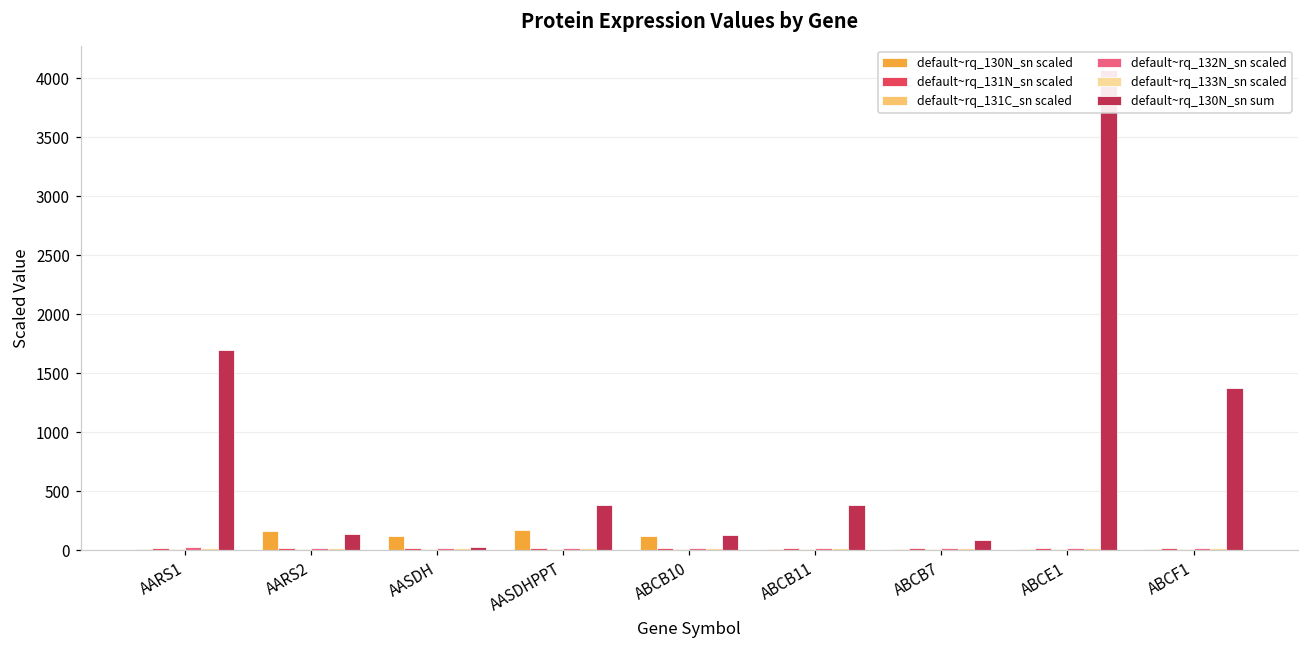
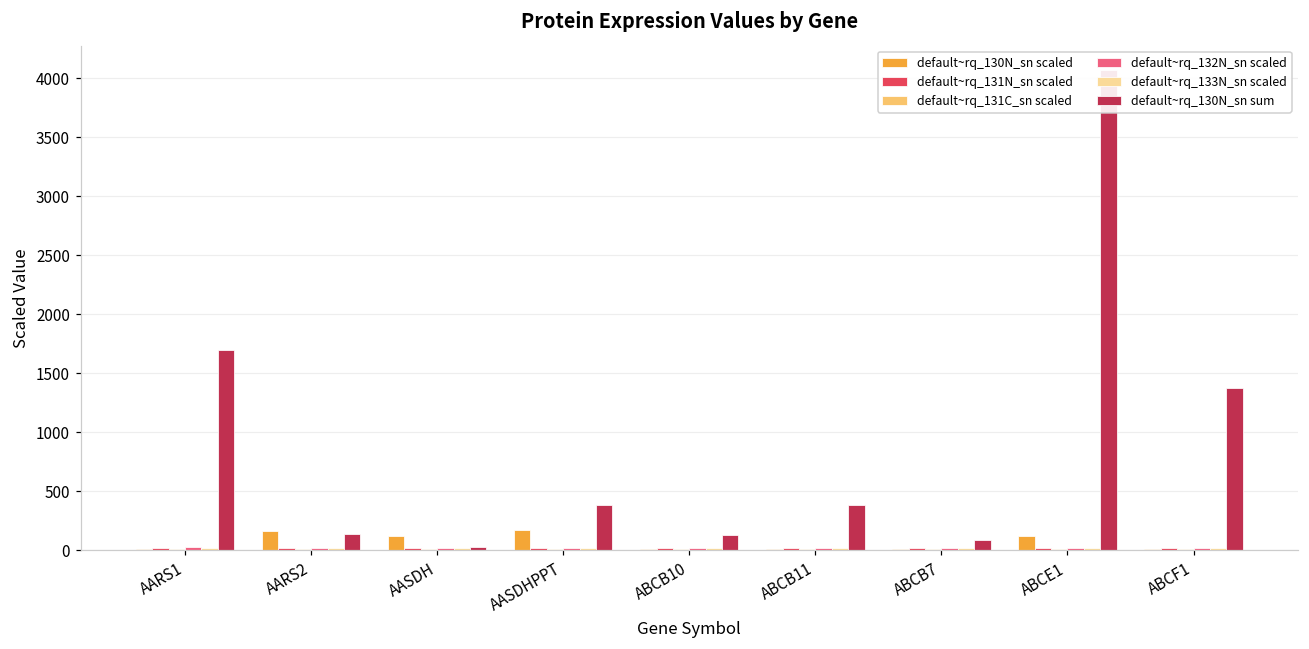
  {
    "default~rq_130N_sn scaled": {
      "AARS2": 170,
      "AASDH": 120,
      "AASDHPPT": 170,
-     "ABCB10": 120,
-     "ABCE1": 10
+     "ABCB10": 10,
+     "ABCE1": 120
    }
  }
